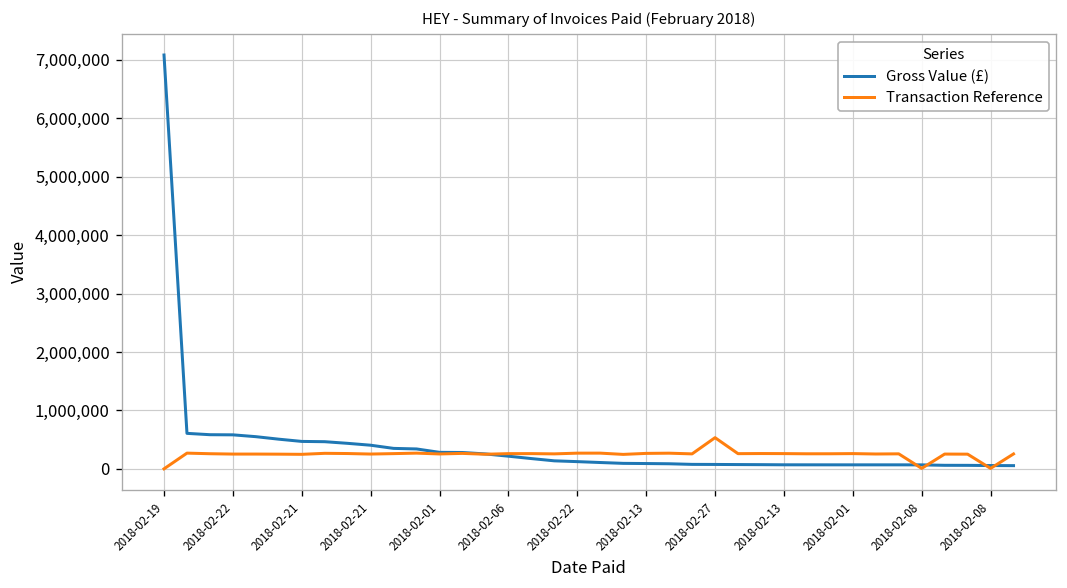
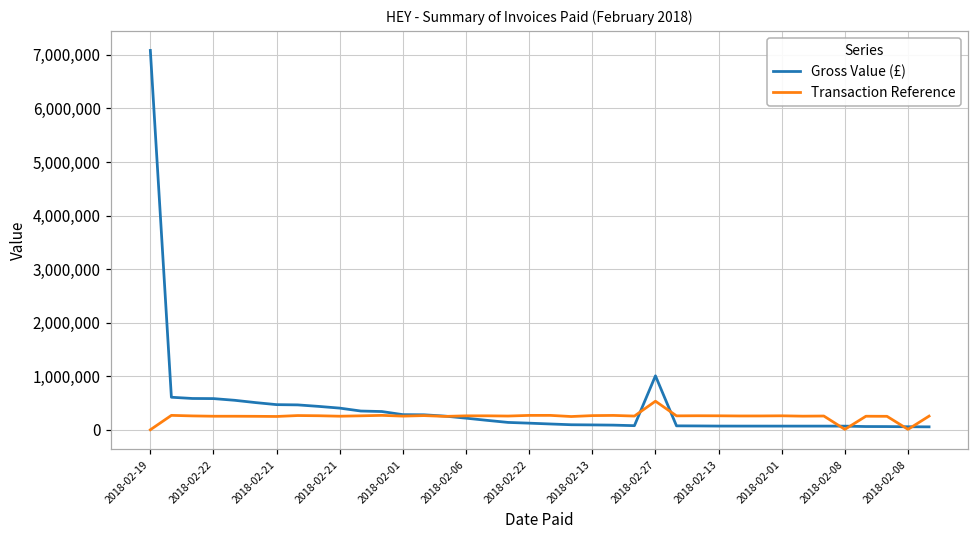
  {
    "Gross Value (£)": {
      "2018-02-19": "7,100,000",
-     "2018-02-27": "100,000"
+     "2018-02-27": "1,000,000"
    },
    "Transaction Reference": {
      "2018-02-19": "0",
      "2018-02-27": "500,000"
    }
  }
